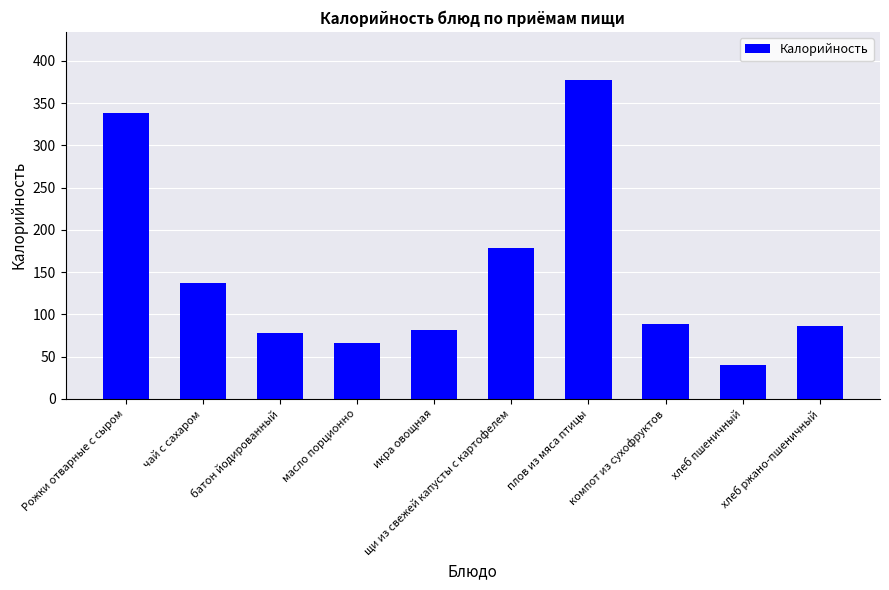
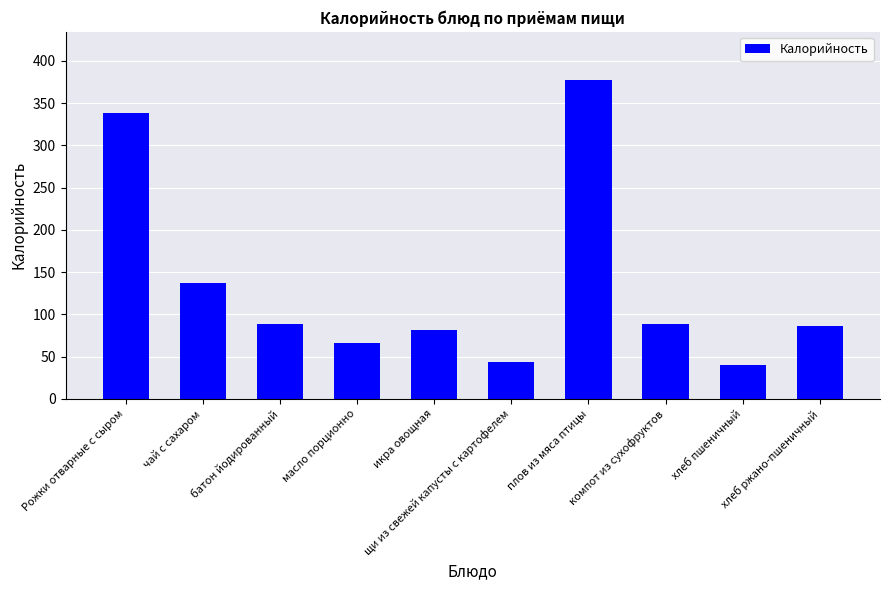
  {
    "Рожки отварные с сыром": 340,
    "чай с сахаром": 140,
-   "батон йодированный": 80,
+   "батон йодированный": 90,
    "масло порционно": 70,
    "икра овощная": 80,
-   "щи из свежей капусты с картофелем": 180,
+   "щи из свежей капусты с картофелем": 40,
    "плов из мяса птицы": 380,
    "компот из сухофруктов": 90,
    "хлеб пшеничный": 40,
    "хлеб ржано-пшеничный": 90
  }
